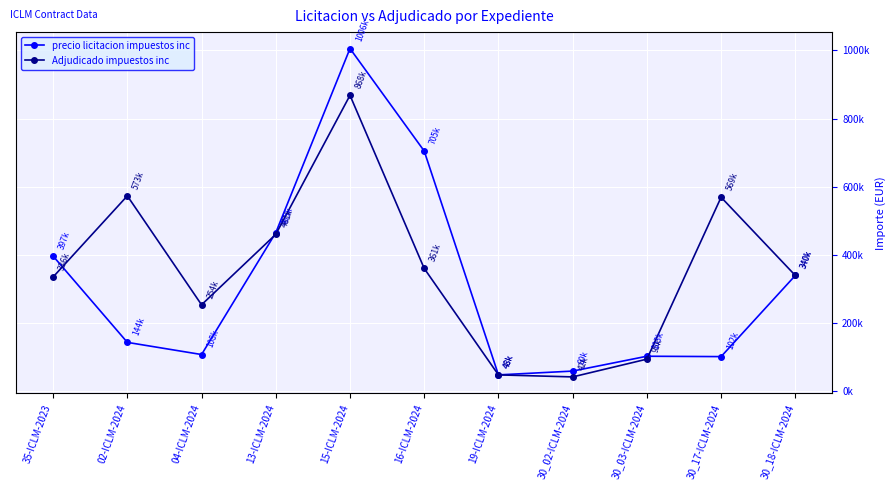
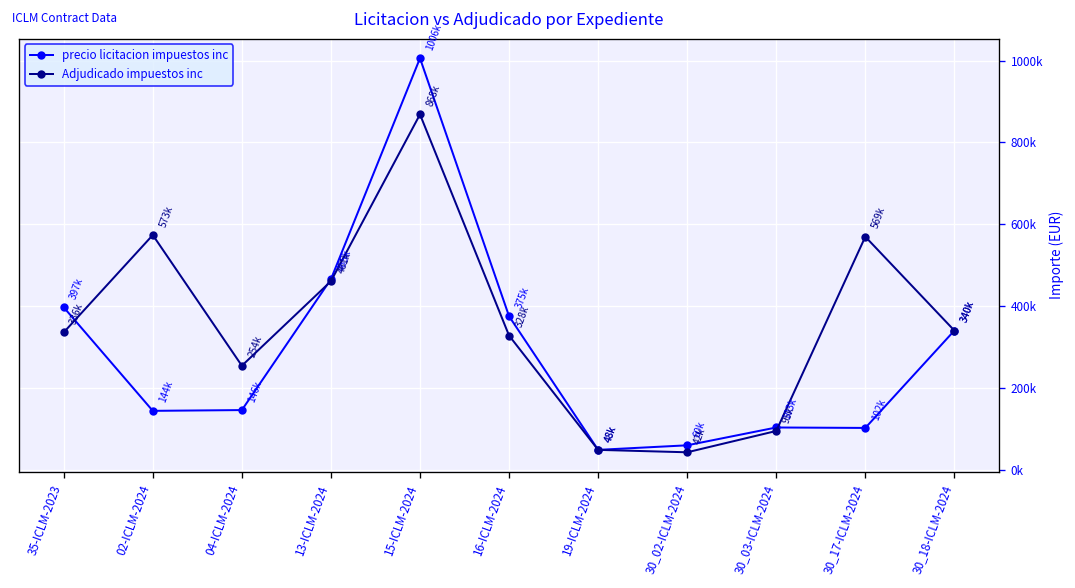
  {
    "precio licitacion impuestos inc": {
      "35-ICLM-2023": "397k",
      "02-ICLM-2024": "144k",
-     "04-ICLM-2024": "108k",
+     "04-ICLM-2024": "146k",
      "15-ICLM-2024": "1006k",
-     "16-ICLM-2024": "705k",
+     "16-ICLM-2024": "375k",
      "30_17-ICLM-2024": "102k"
    },
    "Adjudicado impuestos inc": {
      "35-ICLM-2023": "336k",
      "02-ICLM-2024": "573k",
      "04-ICLM-2024": "254k",
      "15-ICLM-2024": "868k",
-     "16-ICLM-2024": "361k",
+     "16-ICLM-2024": "328k",
      "30_17-ICLM-2024": "569k"
    }
  }
